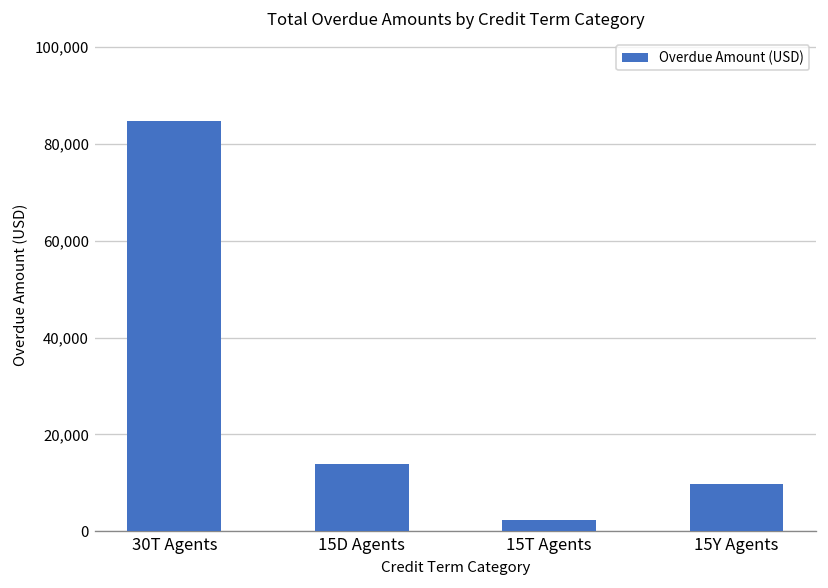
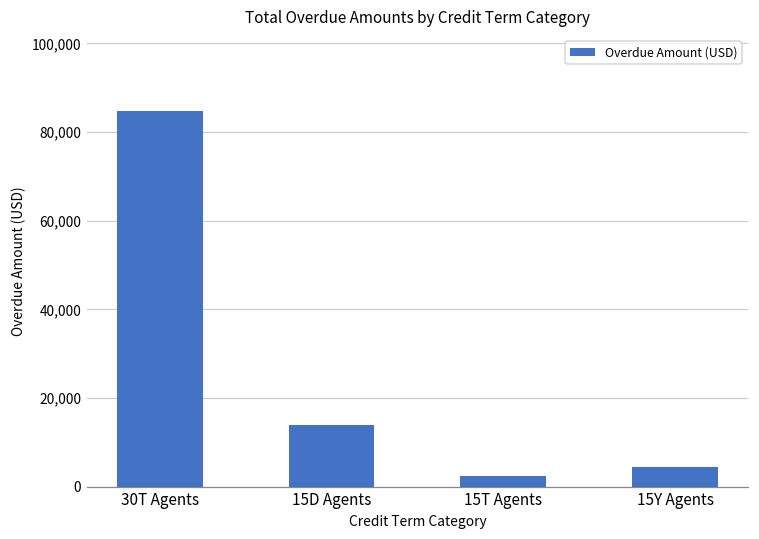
  {
    "30T Agents": "85,000",
    "15D Agents": "14,000",
    "15T Agents": "2,000",
-   "15Y Agents": "10,000"
+   "15Y Agents": "4,000"
  }
